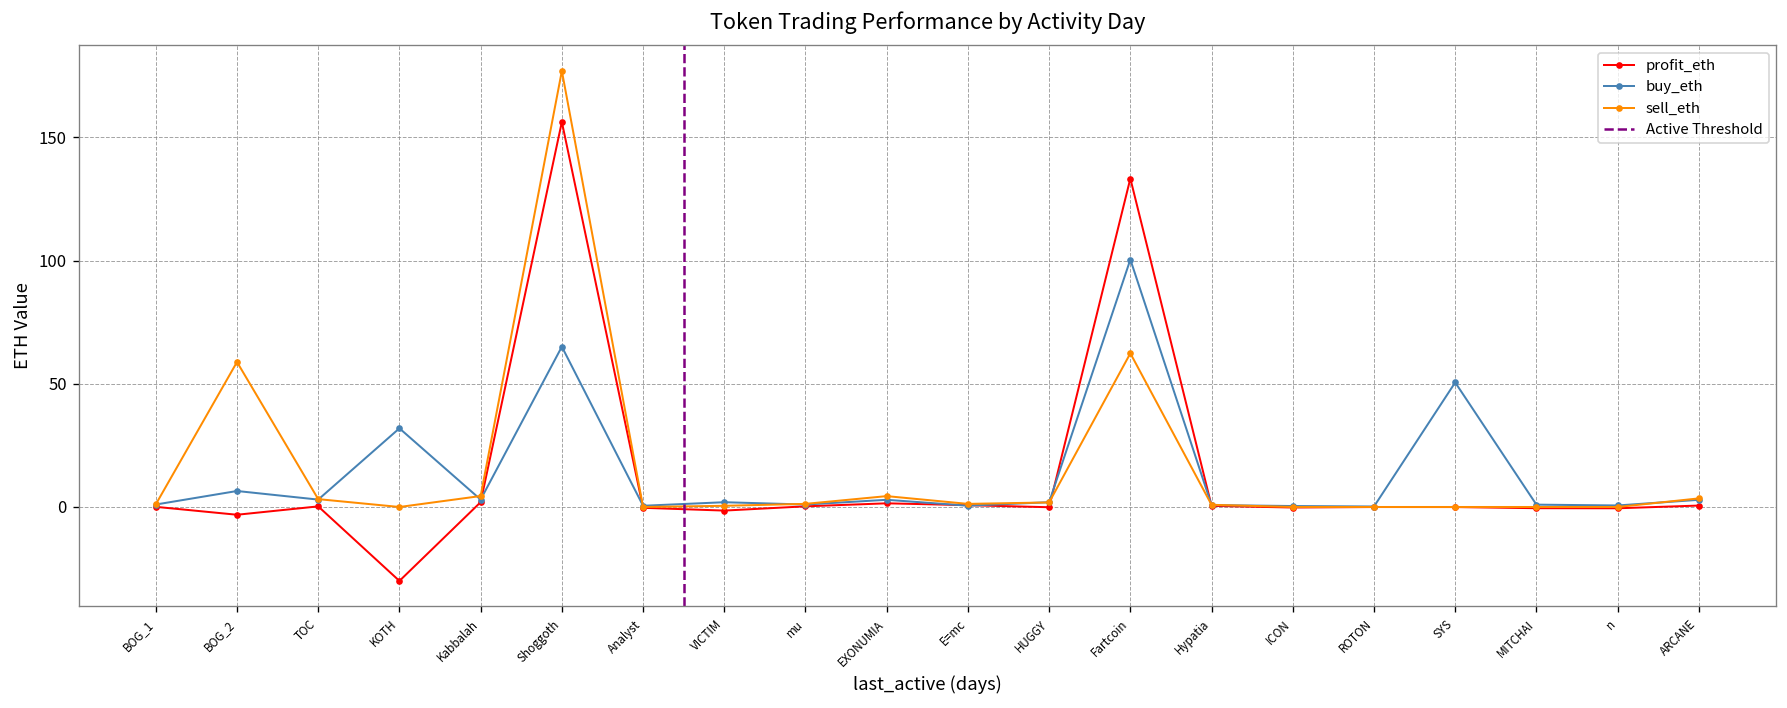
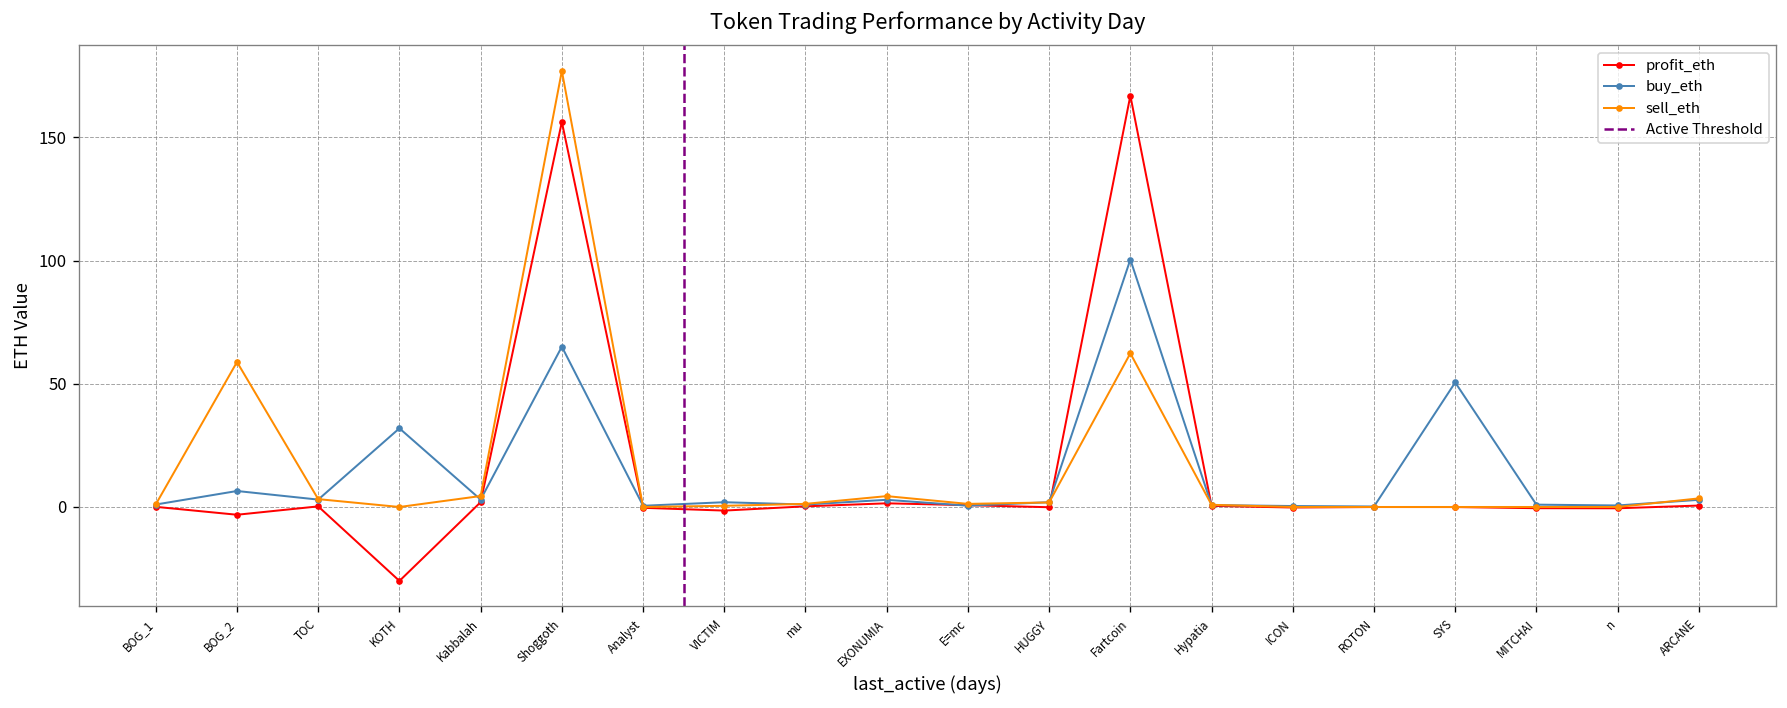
  {
    "profit_eth": {
      "BOG_2": -3,
      "TOC": 0,
      "KOTH": -30,
      "Shoggoth": 156,
      "VICTIM": -1,
      "EXONUMIA": 1,
      "HUGGY": 0,
-     "Fartcoin": 133,
+     "Fartcoin": 167,
      "ARCANE": 1
    },
    "buy_eth": {
      "BOG_2": 6,
      "KOTH": 32,
      "Shoggoth": 65,
      "VICTIM": 2,
      "EXONUMIA": 3,
      "Fartcoin": 100,
      "SYS": 51
    },
    "sell_eth": {
      "BOG_2": 59,
      "KOTH": 0,
      "Kabbalah": 4,
      "Shoggoth": 177,
      "VICTIM": 0,
      "EXONUMIA": 4,
      "Fartcoin": 62
    }
  }
